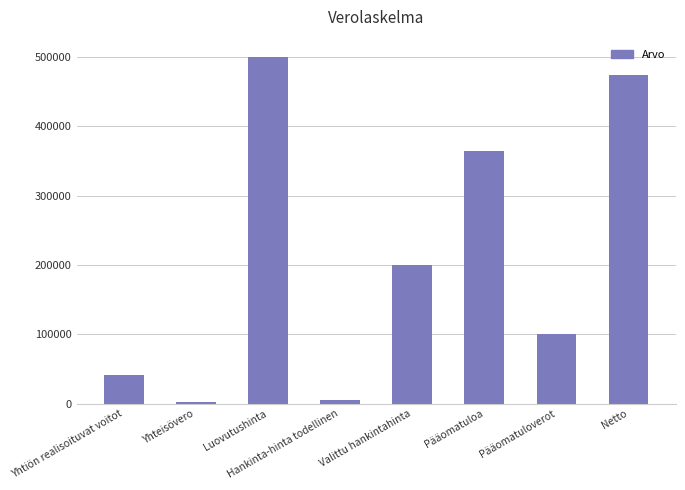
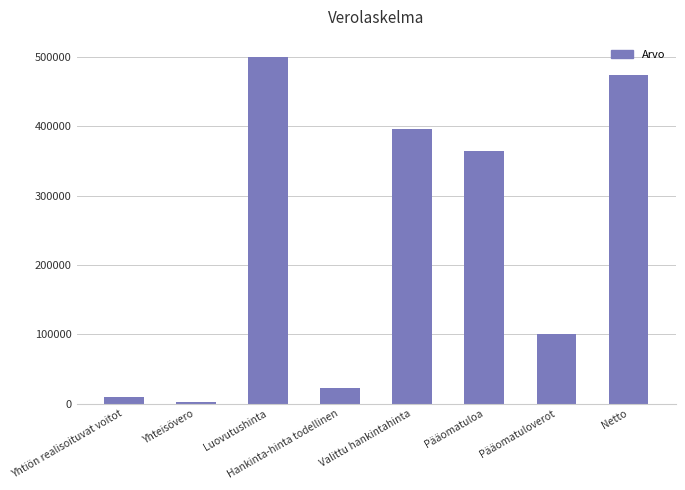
  {
-   "Yhtiön realisoituvat voitot": 40000,
+   "Yhtiön realisoituvat voitot": 10000,
    "Luovutushinta": 500000,
-   "Hankinta-hinta todellinen": 10000,
-   "Valittu hankintahinta": 200000,
+   "Hankinta-hinta todellinen": 20000,
+   "Valittu hankintahinta": 400000,
    "Pääomatuloa": 370000,
    "Pääomatuloverot": 100000,
    "Netto": 470000
  }
